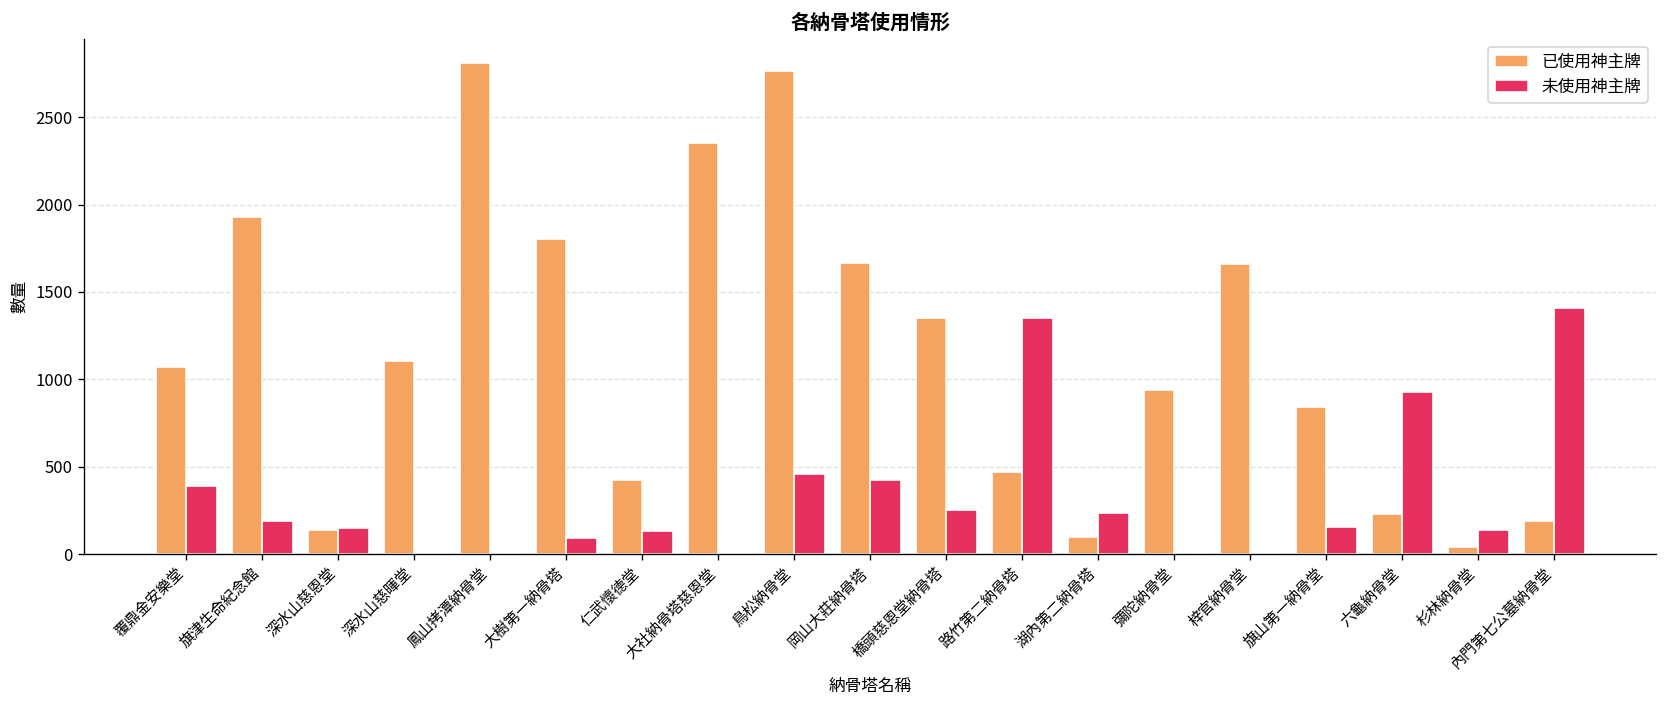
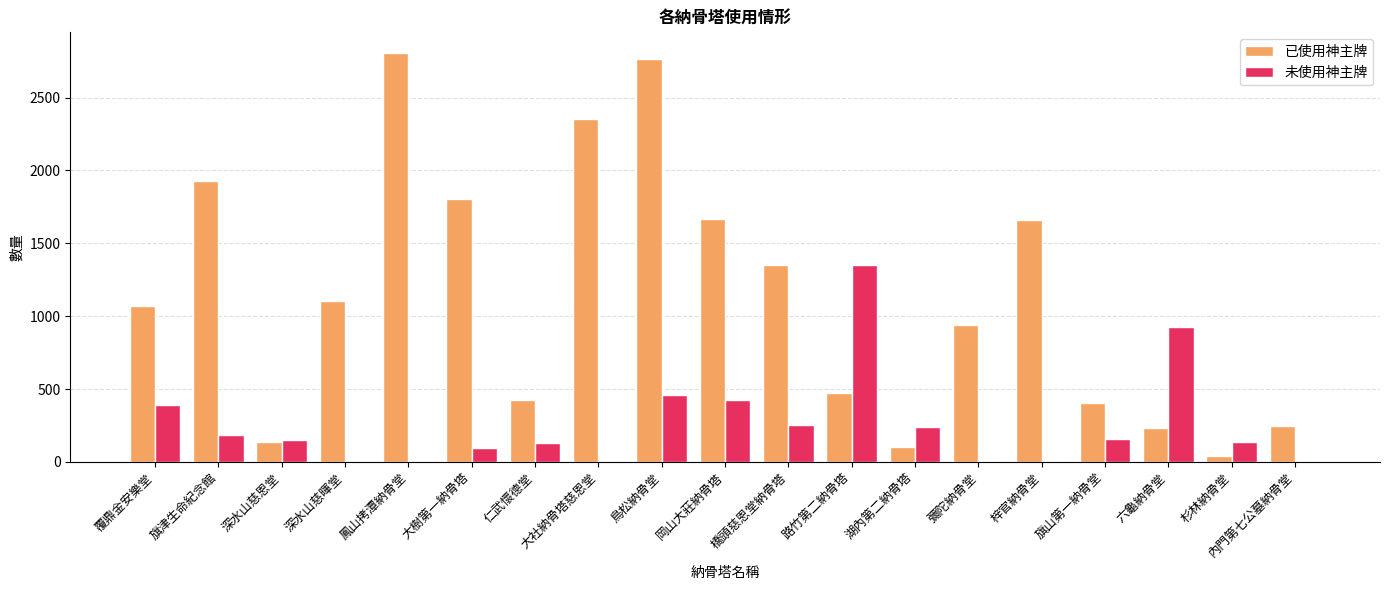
  {
    "已使用神主牌": {
      "覆鼎金安樂堂": 1070,
      "旗津生命紀念館": 1930,
      "深水山慈恩堂": 140,
      "深水山慈暉堂": 1110,
      "鳳山拷潭納骨堂": 2810,
      "大樹第一納骨塔": 1800,
      "仁武懷德堂": 420,
      "大社納骨塔慈恩堂": 2350,
      "鳥松納骨堂": 2770,
      "岡山大莊納骨塔": 1670,
      "橋頭慈恩堂納骨塔": 1350,
      "路竹第二納骨塔": 470,
      "湖內第二納骨塔": 100,
      "彌陀納骨堂": 940,
      "梓官納骨堂": 1660,
-     "旗山第一納骨堂": 850,
+     "旗山第一納骨堂": 410,
      "六龜納骨堂": 230,
      "杉林納骨堂": 40,
-     "內門第七公墓納骨堂": 190
+     "內門第七公墓納骨堂": 250
    },
    "未使用神主牌": {
      "覆鼎金安樂堂": 390,
      "旗津生命紀念館": 190,
      "深水山慈恩堂": 150,
      "深水山慈暉堂": 0,
      "大樹第一納骨塔": 100,
      "仁武懷德堂": 130,
      "大社納骨塔慈恩堂": 0,
      "鳥松納骨堂": 460,
      "岡山大莊納骨塔": 430,
      "橋頭慈恩堂納骨塔": 250,
      "路竹第二納骨塔": 1350,
      "湖內第二納骨塔": 240,
      "梓官納骨堂": 0,
      "旗山第一納骨堂": 160,
      "六龜納骨堂": 930,
      "杉林納骨堂": 140,
-     "內門第七公墓納骨堂": 1410
+     "內門第七公墓納骨堂": 0
    }
  }
